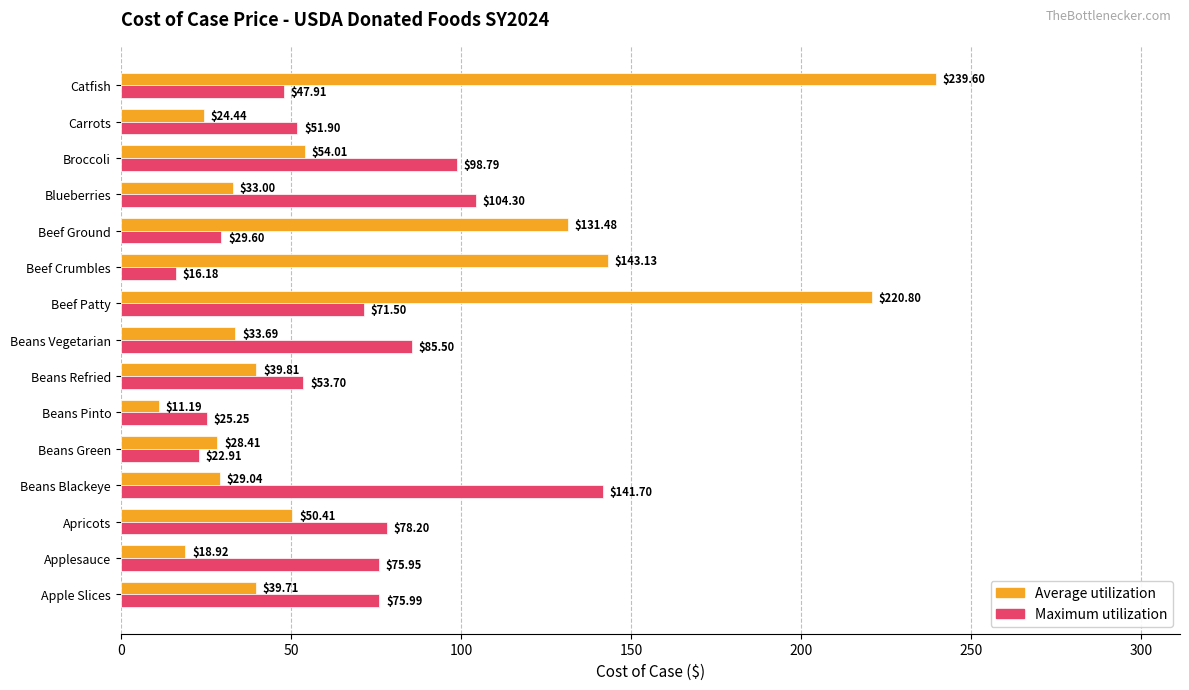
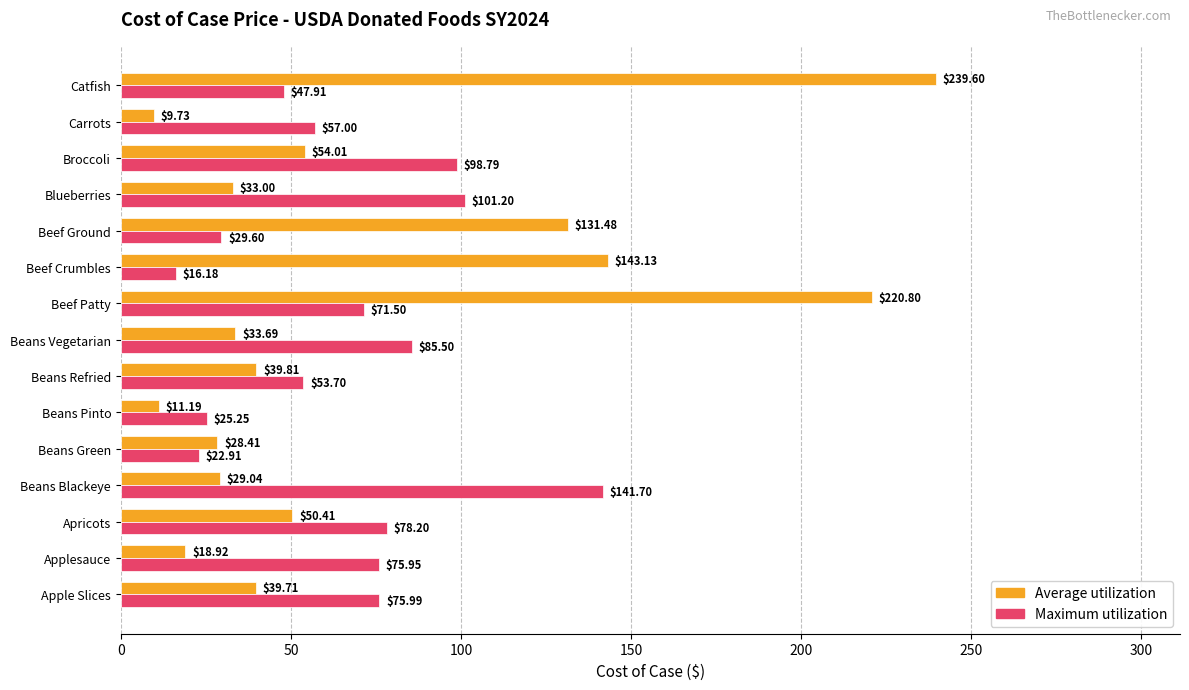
  {
    "Average utilization": {
      "Catfish": "$239.60",
-     "Carrots": "$24.44",
+     "Carrots": "$9.73",
      "Broccoli": "$54.01",
      "Blueberries": "$33.00",
      "Beef Ground": "$131.48",
      "Beef Crumbles": "$143.13",
      "Beef Patty": "$220.80",
      "Beans Vegetarian": "$33.69",
      "Beans Refried": "$39.81",
      "Beans Pinto": "$11.19",
      "Beans Green": "$28.41",
      "Beans Blackeye": "$29.04",
      "Apricots": "$50.41",
      "Applesauce": "$18.92",
      "Apple Slices": "$39.71"
    },
    "Maximum utilization": {
      "Catfish": "$47.91",
-     "Carrots": "$51.90",
+     "Carrots": "$57.00",
      "Broccoli": "$98.79",
-     "Blueberries": "$104.30",
+     "Blueberries": "$101.20",
      "Beef Ground": "$29.60",
      "Beef Crumbles": "$16.18",
      "Beef Patty": "$71.50",
      "Beans Vegetarian": "$85.50",
      "Beans Refried": "$53.70",
      "Beans Pinto": "$25.25",
      "Beans Green": "$22.91",
      "Beans Blackeye": "$141.70",
      "Apricots": "$78.20",
      "Applesauce": "$75.95",
      "Apple Slices": "$75.99"
    }
  }
